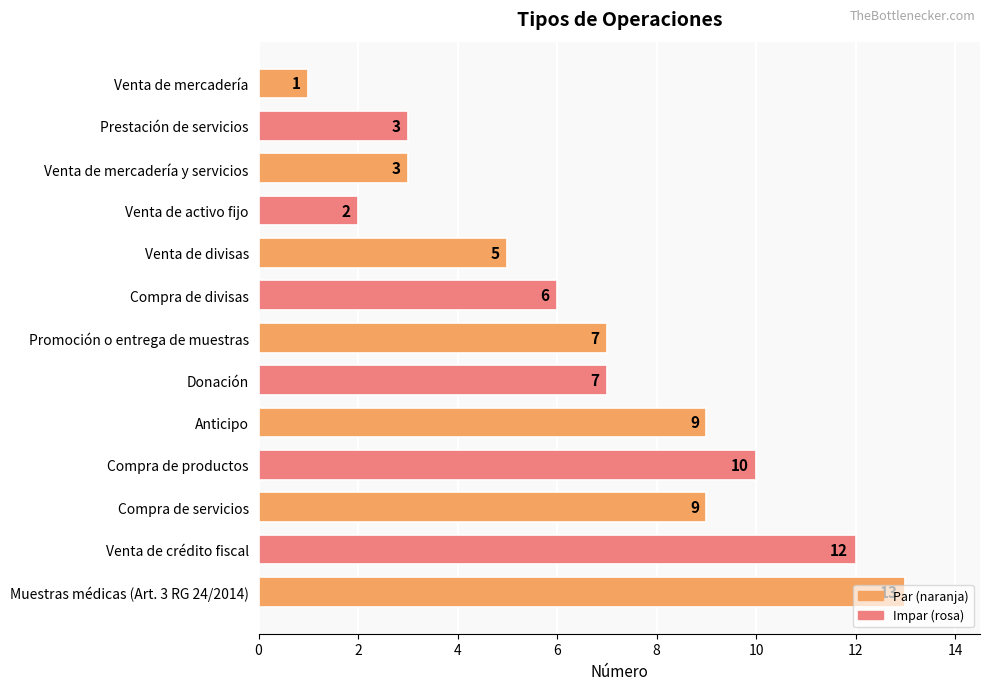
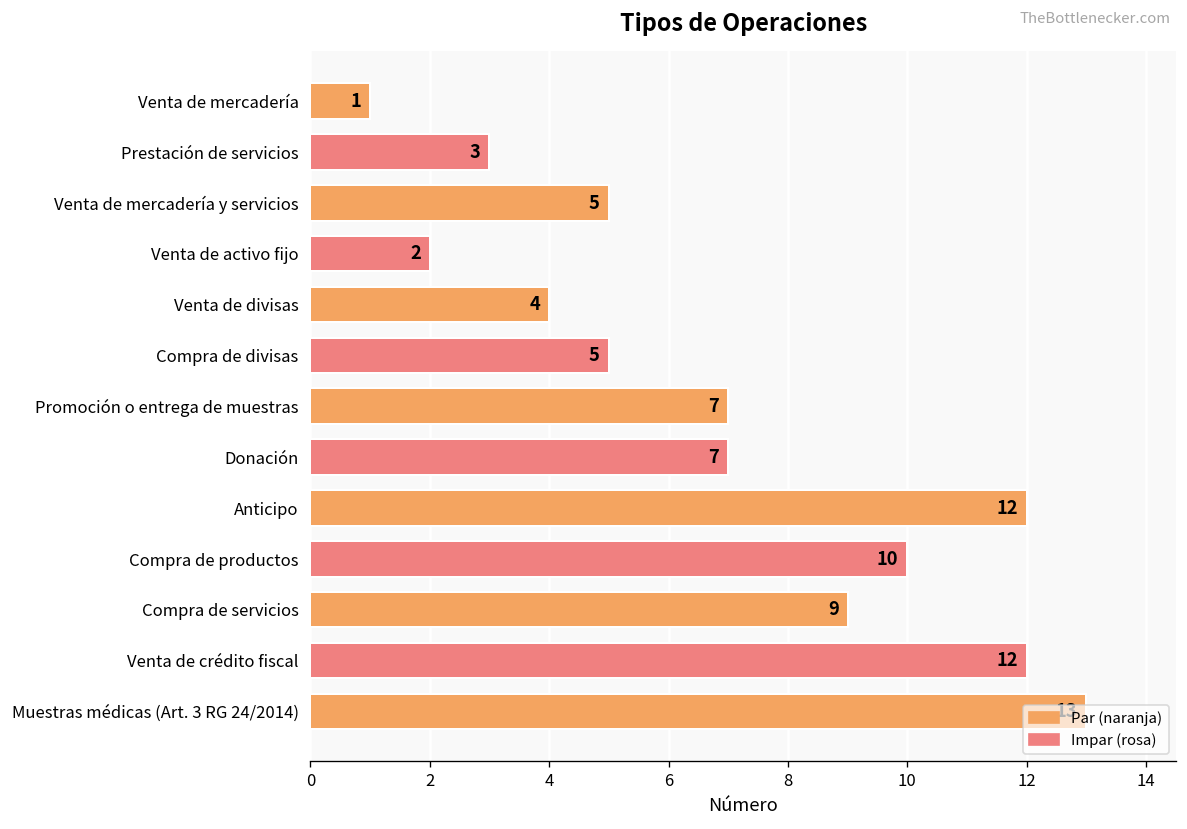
  {
    "Venta de mercadería": 1,
    "Prestación de servicios": 3,
-   "Venta de mercadería y servicios": 3,
+   "Venta de mercadería y servicios": 5,
    "Venta de activo fijo": 2,
-   "Venta de divisas": 5,
-   "Compra de divisas": 6,
+   "Venta de divisas": 4,
+   "Compra de divisas": 5,
    "Promoción o entrega de muestras": 7,
    "Donación": 7,
-   "Anticipo": 9,
+   "Anticipo": 12,
    "Compra de productos": 10,
    "Compra de servicios": 9,
    "Venta de crédito fiscal": 12
  }
